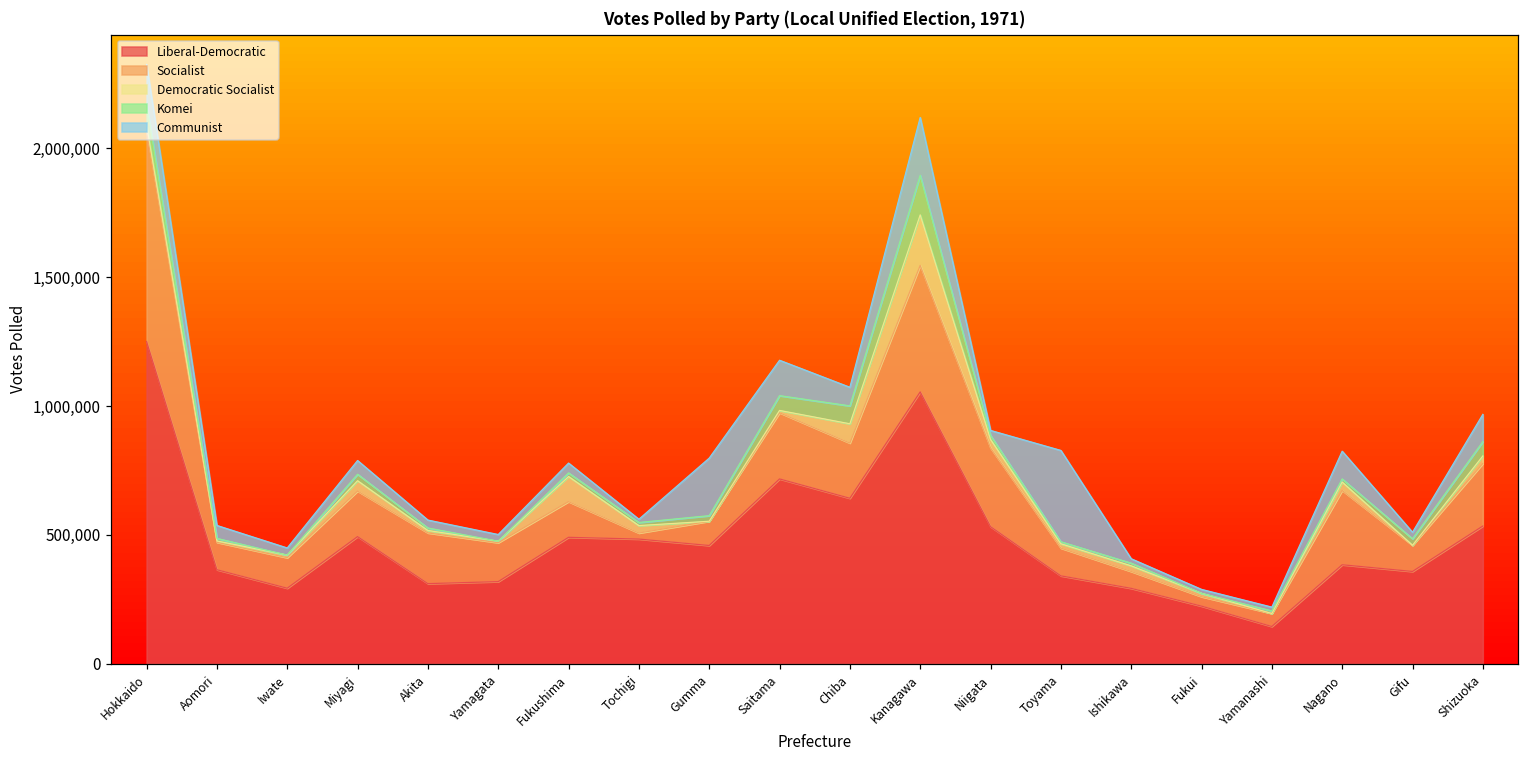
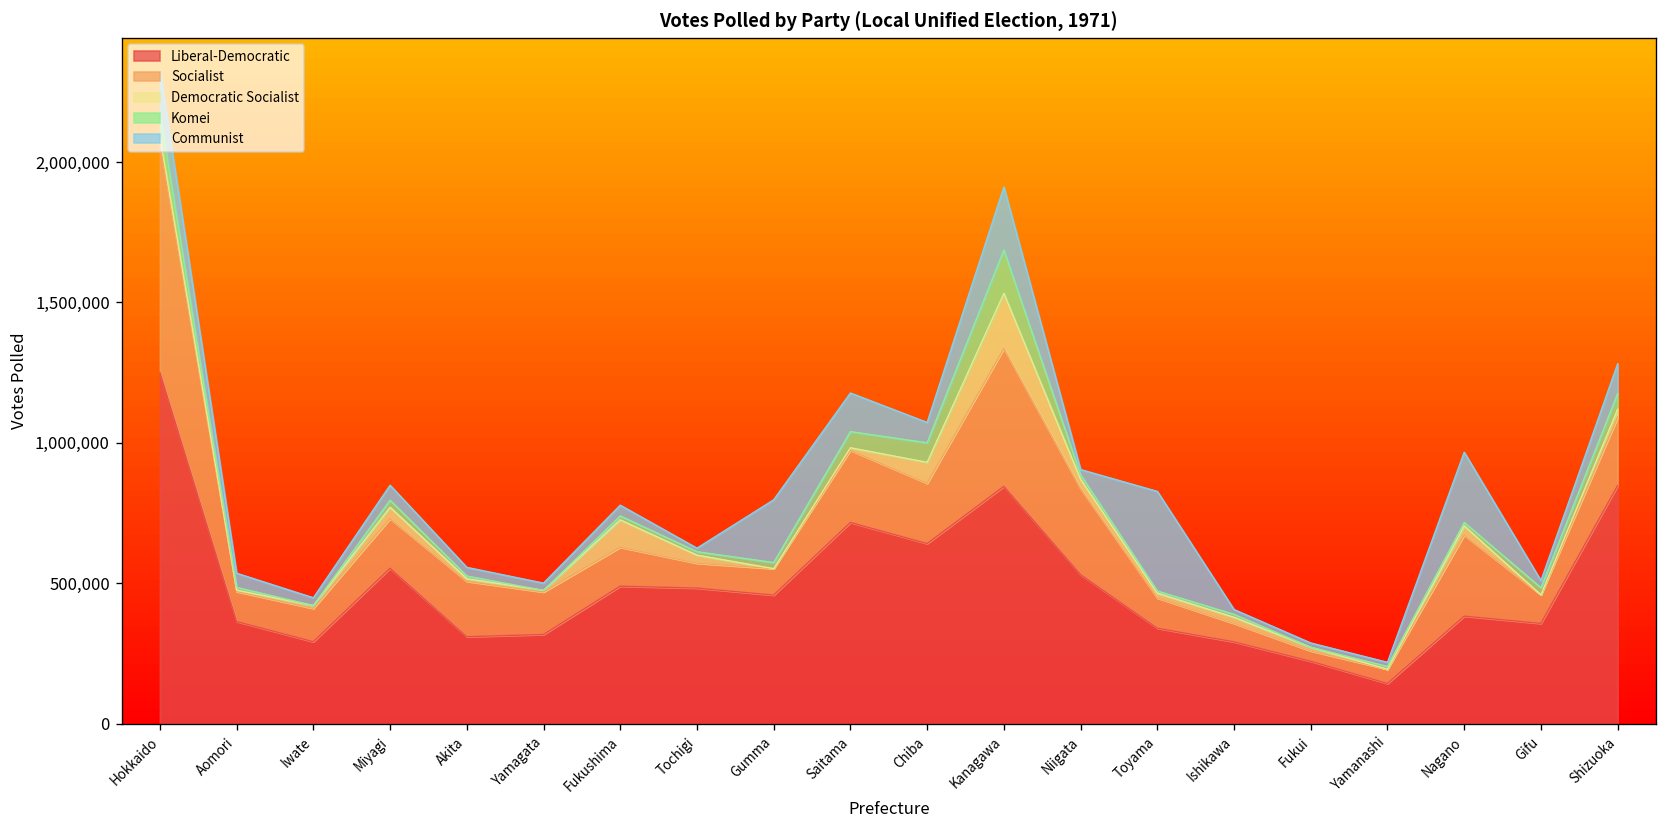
  {
    "Liberal-Democratic": {
      "Hokkaido": "1,250,000",
      "Aomori": "360,000",
      "Iwate": "290,000",
-     "Miyagi": "490,000",
+     "Miyagi": "550,000",
      "Akita": "310,000",
      "Yamagata": "320,000",
      "Fukushima": "490,000",
      "Tochigi": "480,000",
      "Gumma": "460,000",
      "Saitama": "720,000",
      "Chiba": "640,000",
-     "Kanagawa": "1,050,000",
+     "Kanagawa": "850,000",
      "Niigata": "530,000",
      "Toyama": "340,000",
      "Ishikawa": "290,000",
      "Fukui": "220,000",
      "Yamanashi": "140,000",
      "Nagano": "380,000",
      "Gifu": "360,000",
-     "Shizuoka": "530,000"
+     "Shizuoka": "850,000"
    },
    "Socialist": {
      "Hokkaido": "820,000",
      "Miyagi": "180,000",
      "Fukushima": "140,000",
-     "Tochigi": "20,000",
+     "Tochigi": "90,000",
      "Chiba": "210,000",
      "Kanagawa": "490,000",
      "Niigata": "310,000",
      "Toyama": "110,000",
      "Ishikawa": "70,000",
      "Fukui": "40,000",
      "Nagano": "290,000",
      "Shizuoka": "240,000"
    },
    "Democratic Socialist": {
      "Miyagi": "40,000",
      "Fukushima": "100,000",
      "Tochigi": "30,000",
      "Chiba": "70,000",
      "Kanagawa": "200,000",
      "Niigata": "30,000",
      "Nagano": "30,000",
      "Shizuoka": "30,000"
    },
    "Komei": {
      "Miyagi": "30,000",
      "Fukushima": "10,000",
      "Tochigi": "10,000",
      "Gumma": "20,000",
      "Saitama": "60,000",
      "Chiba": "70,000",
      "Kanagawa": "150,000",
      "Niigata": "20,000",
      "Nagano": "10,000",
      "Gifu": "30,000",
      "Shizuoka": "60,000"
    },
    "Communist": {
      "Aomori": "50,000",
      "Iwate": "30,000",
      "Miyagi": "50,000",
      "Akita": "30,000",
      "Yamagata": "30,000",
      "Fukushima": "40,000",
      "Tochigi": "10,000",
      "Gumma": "220,000",
      "Saitama": "140,000",
      "Chiba": "70,000",
      "Kanagawa": "220,000",
      "Niigata": "20,000",
      "Toyama": "350,000",
      "Ishikawa": "20,000",
      "Fukui": "20,000",
      "Yamanashi": "10,000",
-     "Nagano": "110,000",
+     "Nagano": "250,000",
      "Gifu": "30,000",
      "Shizuoka": "110,000"
    }
  }
